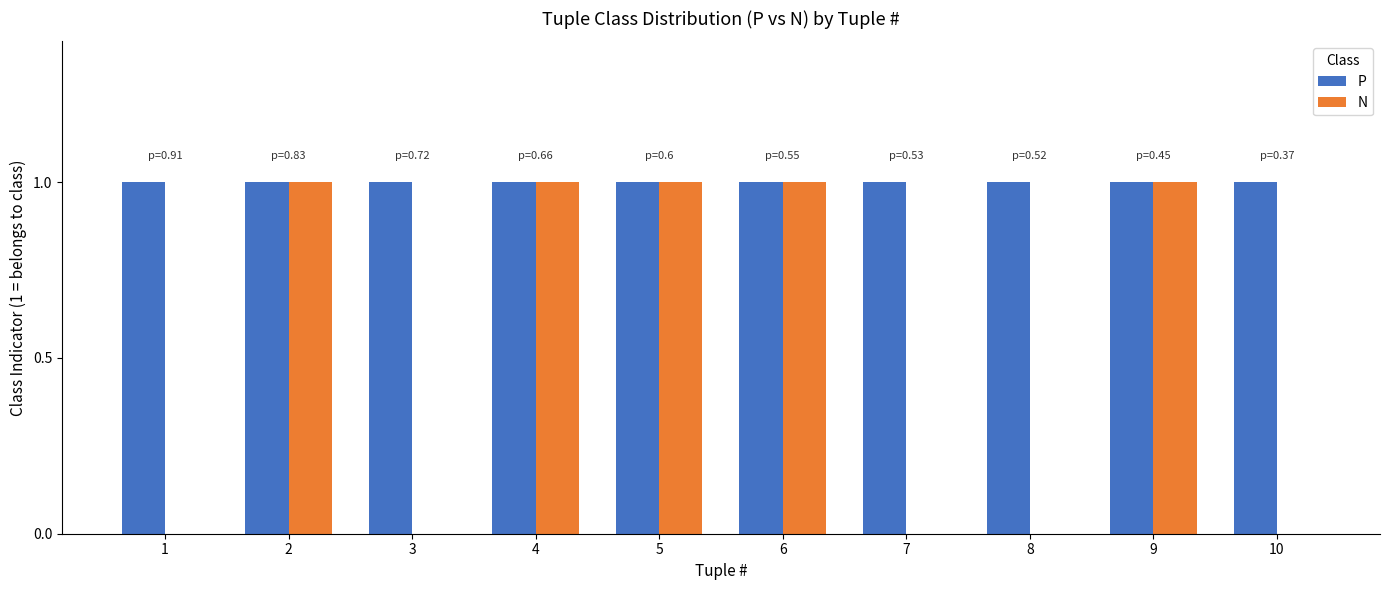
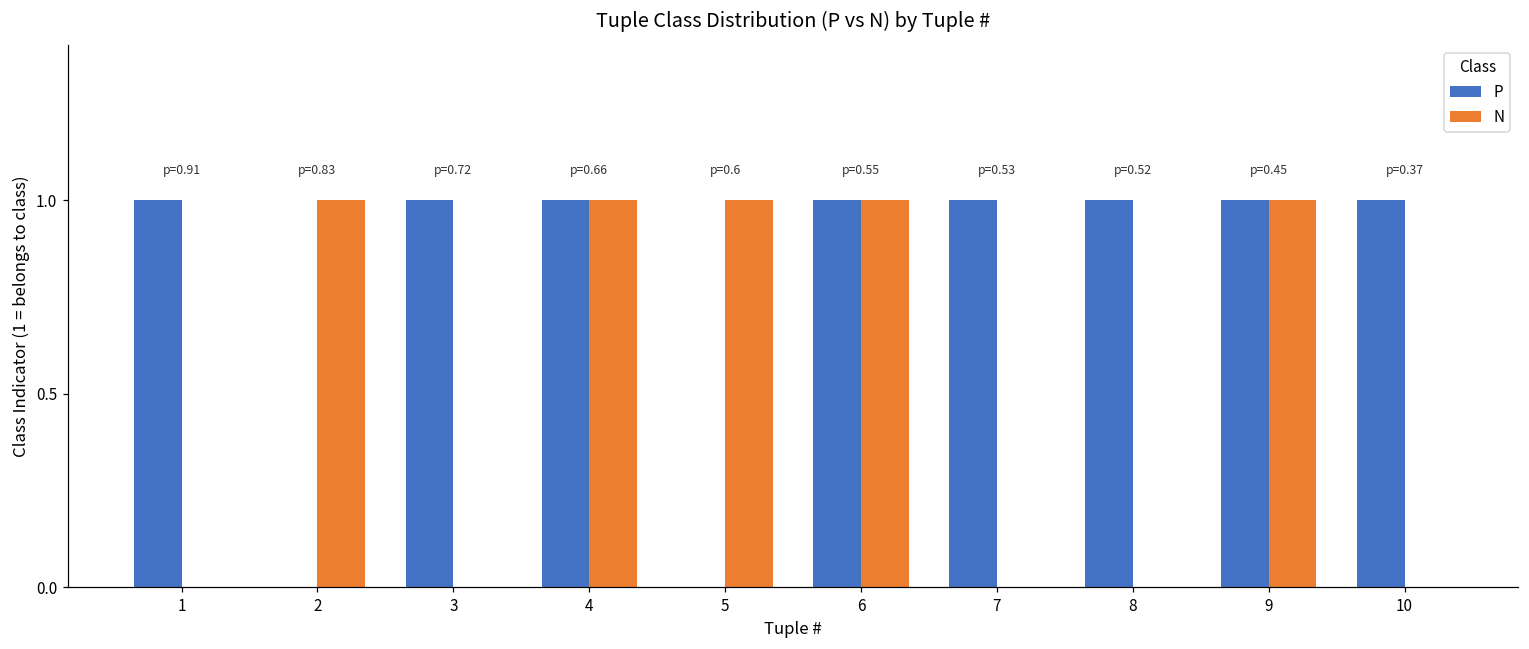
  {
    "P": {
-     "2": 1,
-     "5": 1
+     "2": 0,
+     "5": 0
    },
    "N": {
      "1": 0,
      "3": 0,
      "7": 0,
      "8": 0,
      "10": 0
    }
  }
